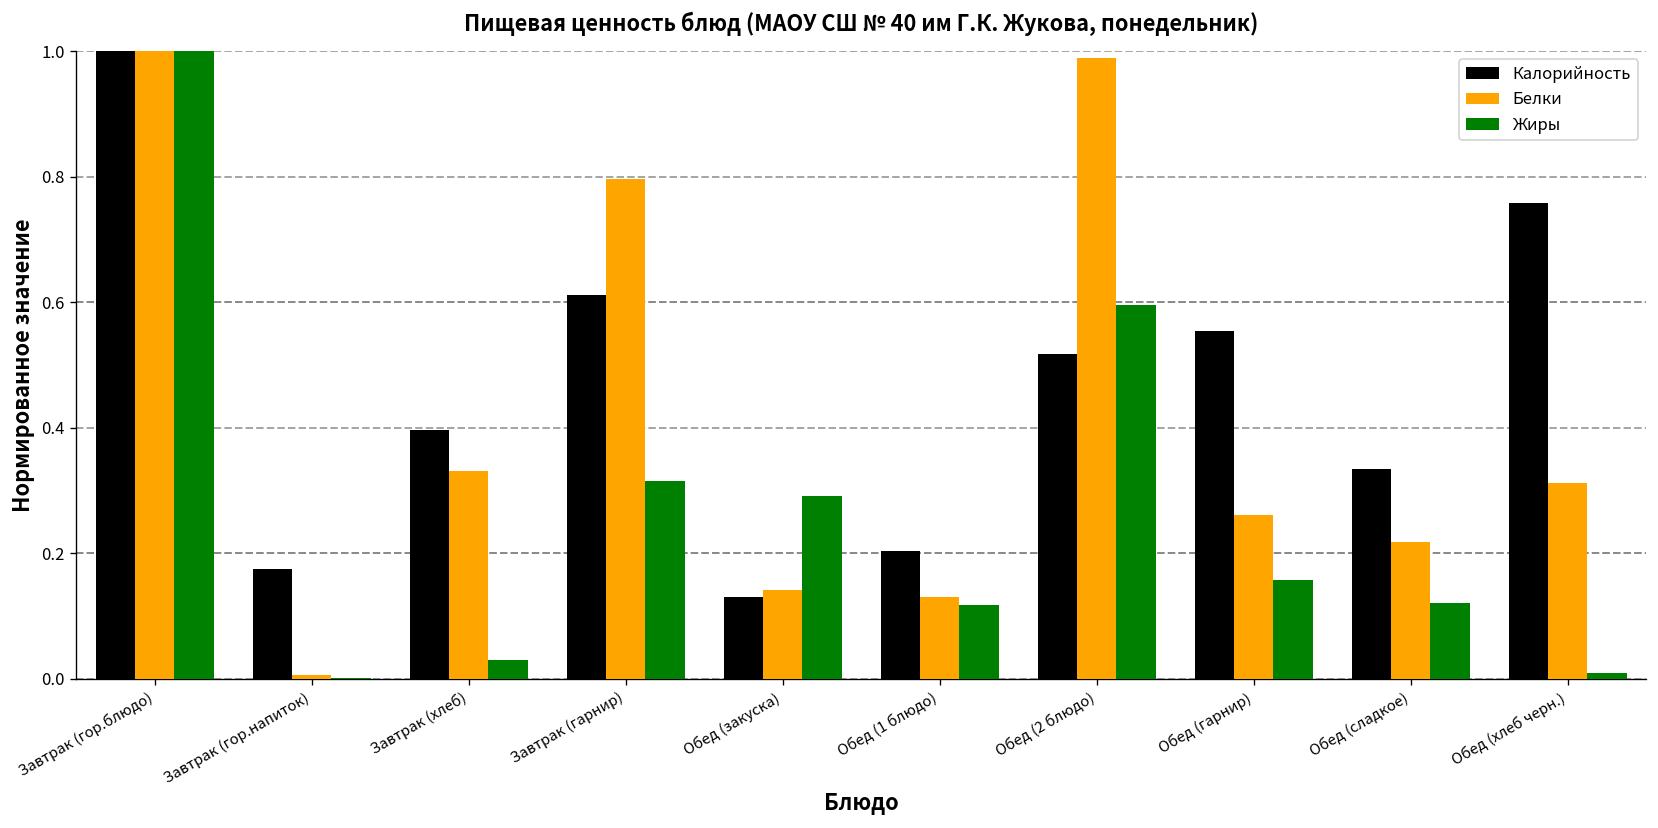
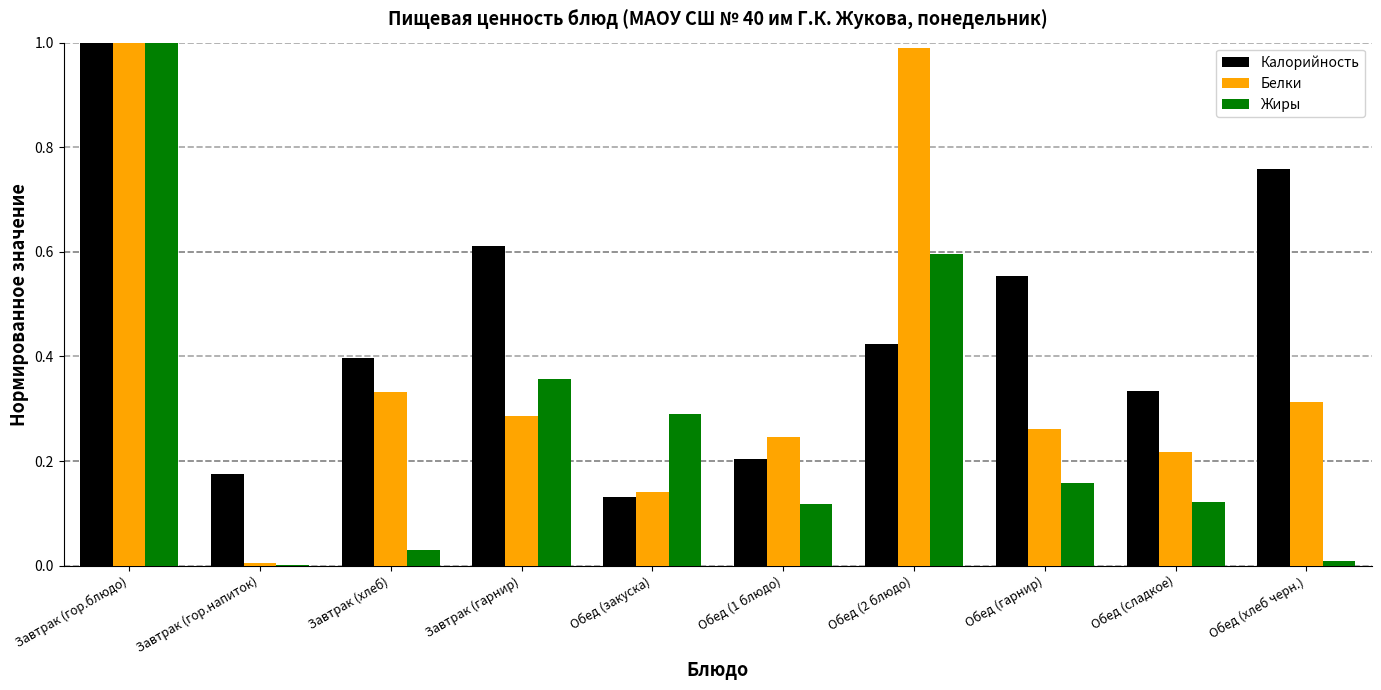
  {
    "Калорийность": {
      "Завтрак (гор.блюдо)": 1.00,
      "Завтрак (гор.напиток)": 0.17,
      "Завтрак (хлеб)": 0.40,
      "Завтрак (гарнир)": 0.61,
      "Обед (закуска)": 0.13,
      "Обед (1 блюдо)": 0.20,
-     "Обед (2 блюдо)": 0.52,
+     "Обед (2 блюдо)": 0.42,
      "Обед (гарнир)": 0.55,
      "Обед (сладкое)": 0.33,
      "Обед (хлеб черн.)": 0.76
    },
    "Белки": {
      "Завтрак (гор.блюдо)": 1.00,
      "Завтрак (гор.напиток)": 0.01,
      "Завтрак (хлеб)": 0.33,
-     "Завтрак (гарнир)": 0.80,
+     "Завтрак (гарнир)": 0.29,
      "Обед (закуска)": 0.14,
-     "Обед (1 блюдо)": 0.13,
+     "Обед (1 блюдо)": 0.25,
      "Обед (2 блюдо)": 0.99,
      "Обед (гарнир)": 0.26,
      "Обед (сладкое)": 0.22,
      "Обед (хлеб черн.)": 0.31
    },
    "Жиры": {
      "Завтрак (гор.блюдо)": 1.00,
      "Завтрак (хлеб)": 0.03,
-     "Завтрак (гарнир)": 0.32,
+     "Завтрак (гарнир)": 0.36,
      "Обед (закуска)": 0.29,
      "Обед (1 блюдо)": 0.12,
      "Обед (2 блюдо)": 0.60,
      "Обед (гарнир)": 0.16,
      "Обед (сладкое)": 0.12,
      "Обед (хлеб черн.)": 0.01
    }
  }
